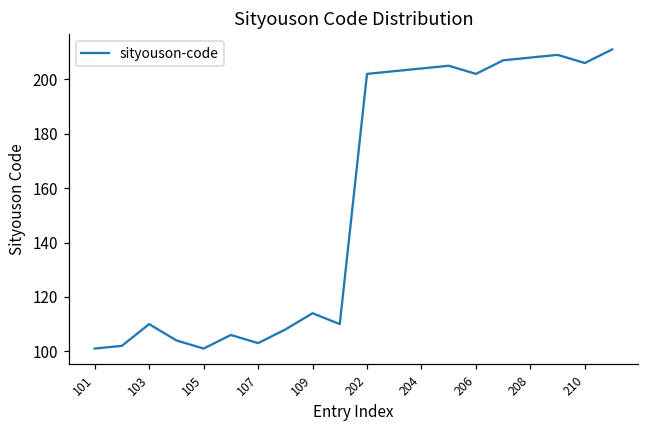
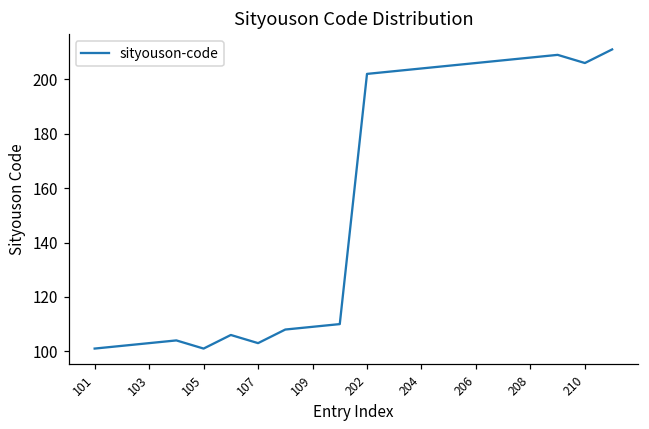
  {
    "101": 101,
-   "103": 110,
+   "103": 103,
    "105": 101,
    "107": 103,
-   "109": 114,
+   "109": 109,
    "202": 202,
    "204": 204,
-   "206": 202,
+   "206": 206,
    "208": 208,
    "210": 206
  }
